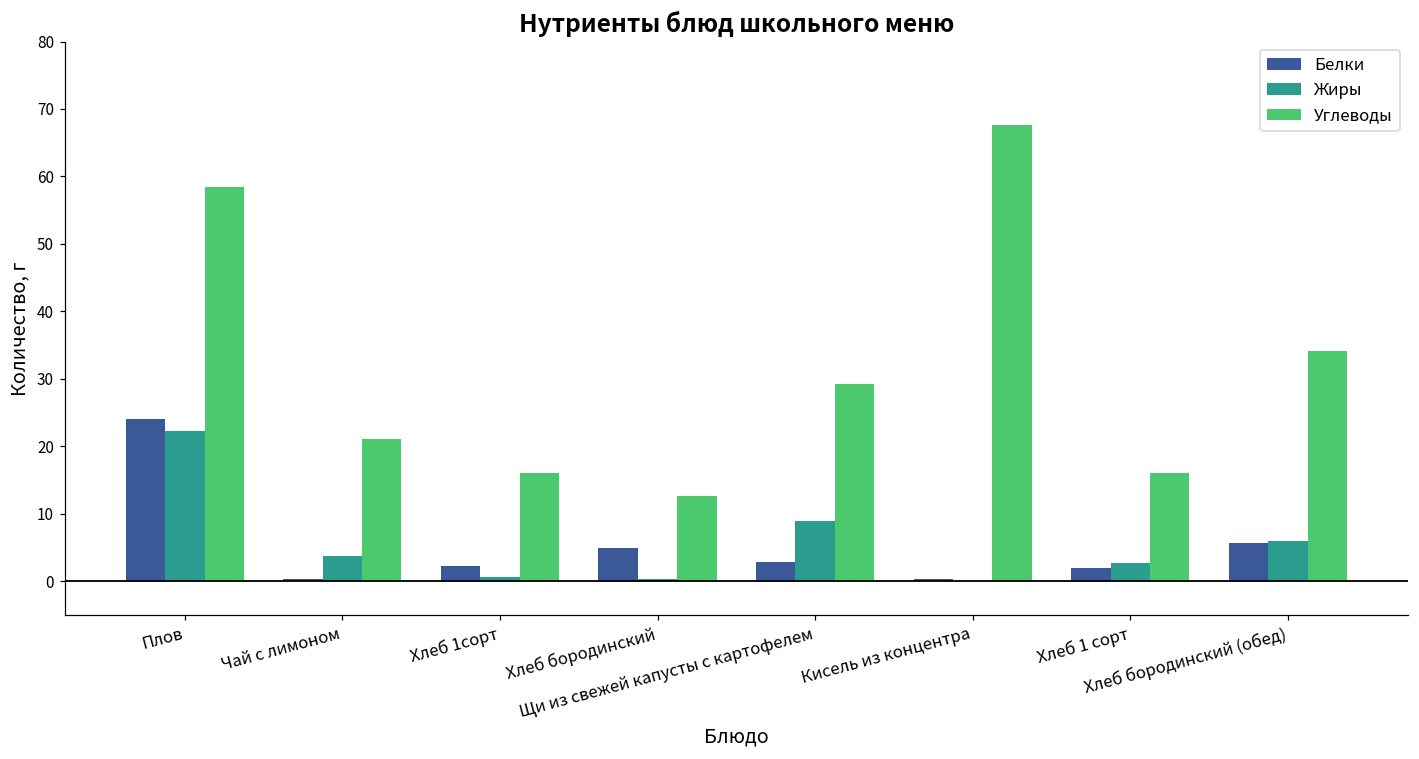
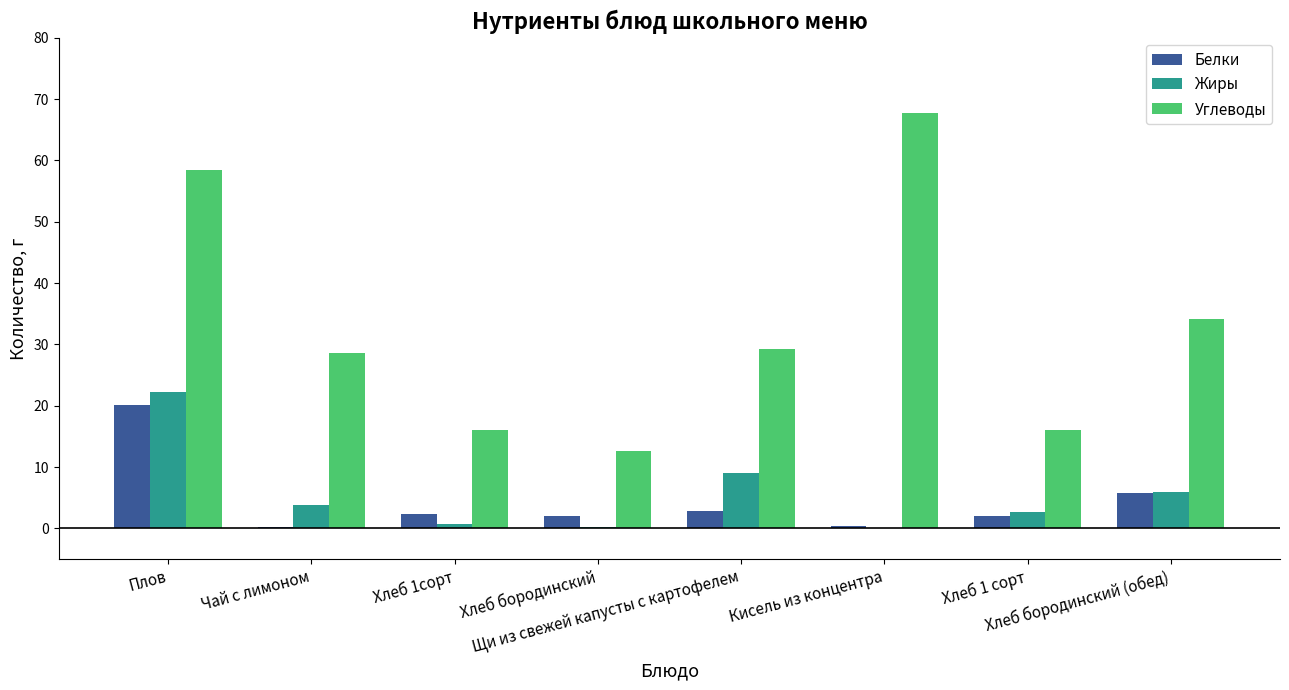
  {
    "Белки": {
-     "Плов": 24,
+     "Плов": 20,
      "Хлеб 1сорт": 2,
-     "Хлеб бородинский": 5,
+     "Хлеб бородинский": 2,
      "Щи из свежей капусты с картофелем": 3,
      "Хлеб 1 сорт": 2,
      "Хлеб бородинский (обед)": 6
    },
    "Жиры": {
      "Плов": 22,
      "Чай с лимоном": 4,
      "Хлеб 1сорт": 1,
      "Щи из свежей капусты с картофелем": 9,
      "Хлеб 1 сорт": 3,
      "Хлеб бородинский (обед)": 6
    },
    "Углеводы": {
      "Плов": 58,
-     "Чай с лимоном": 21,
+     "Чай с лимоном": 29,
      "Хлеб 1сорт": 16,
      "Хлеб бородинский": 13,
      "Щи из свежей капусты с картофелем": 29,
      "Кисель из концентра": 68,
      "Хлеб 1 сорт": 16,
      "Хлеб бородинский (обед)": 34
    }
  }
